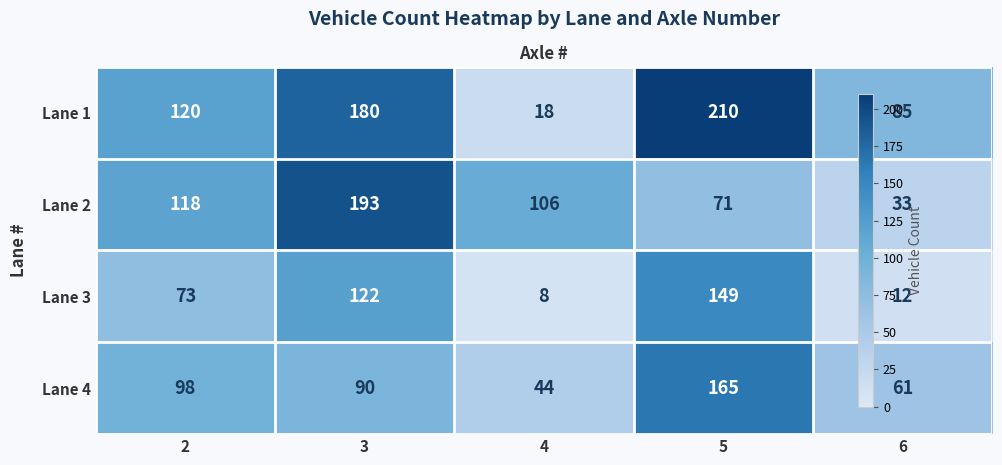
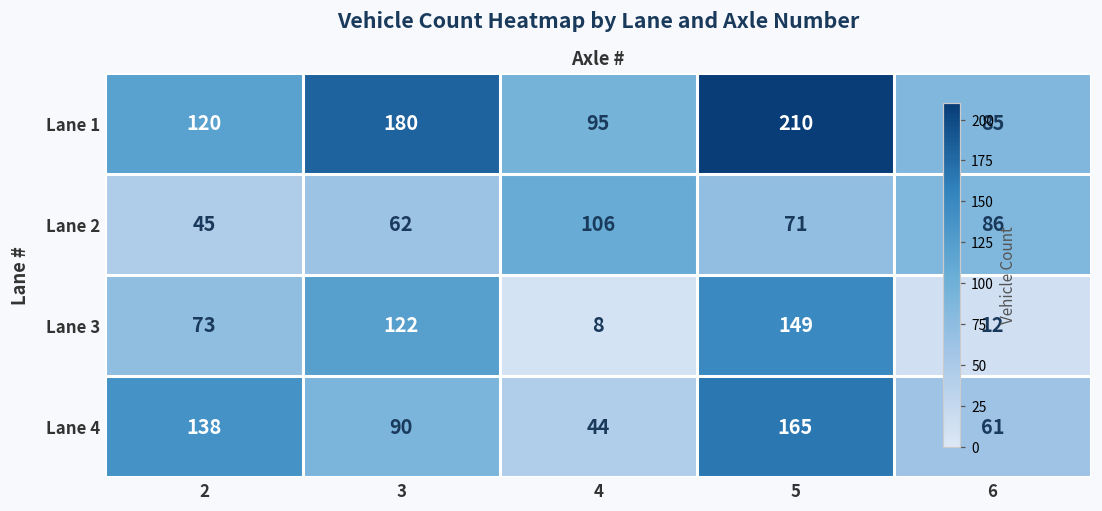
  {
    "Lane 1": {
      "2": 120,
      "3": 180,
-     "4": 18,
+     "4": 95,
      "5": 210,
      "6": 85
    },
    "Lane 2": {
-     "2": 118,
-     "3": 193,
+     "2": 45,
+     "3": 62,
      "4": 106,
      "5": 71,
-     "6": 33
+     "6": 86
    },
    "Lane 3": {
      "2": 73,
      "3": 122,
      "4": 8,
      "5": 149,
      "6": 12
    },
    "Lane 4": {
-     "2": 98,
+     "2": 138,
      "3": 90,
      "4": 44,
      "5": 165,
      "6": 61
    }
  }
